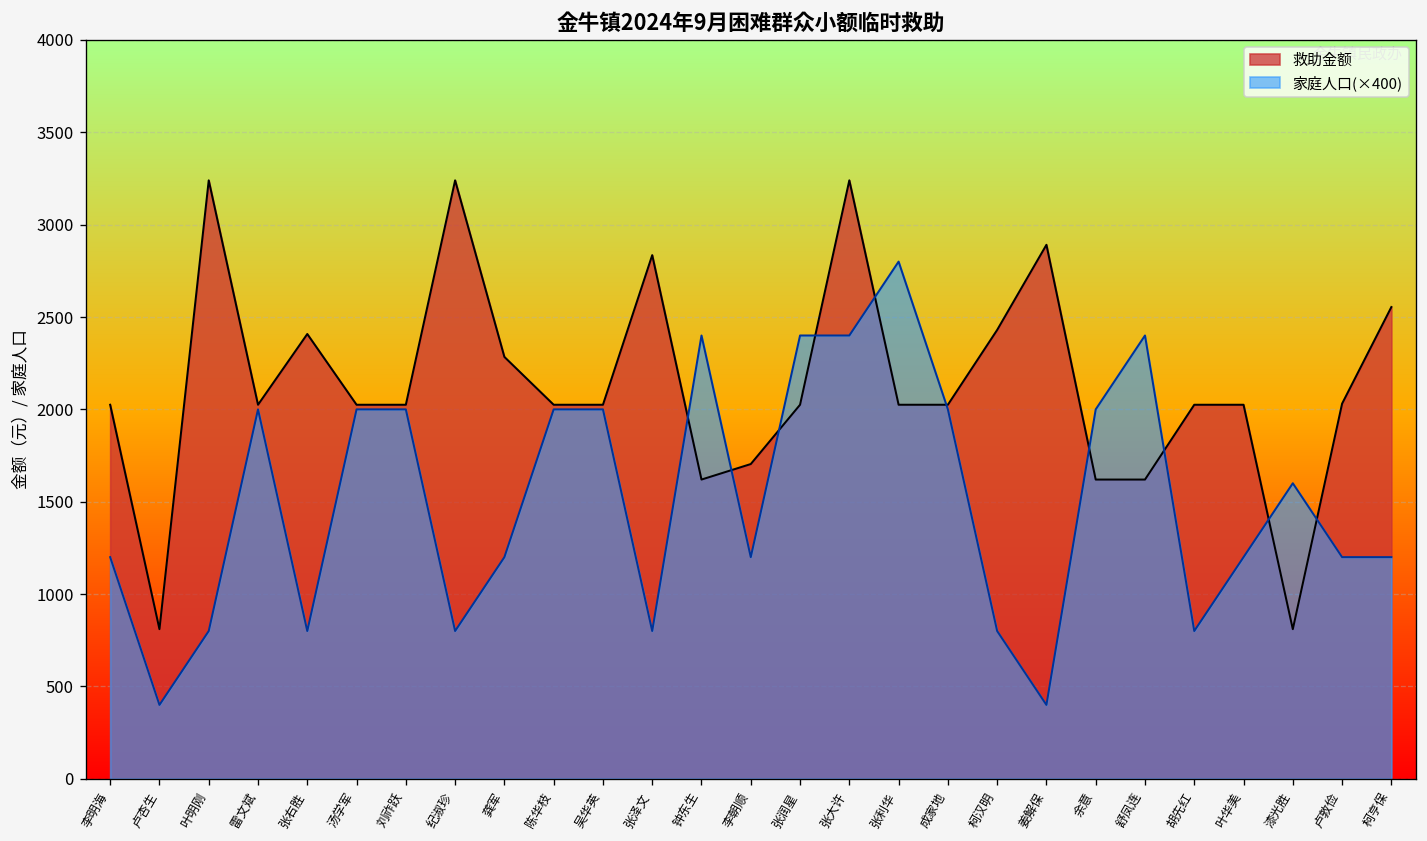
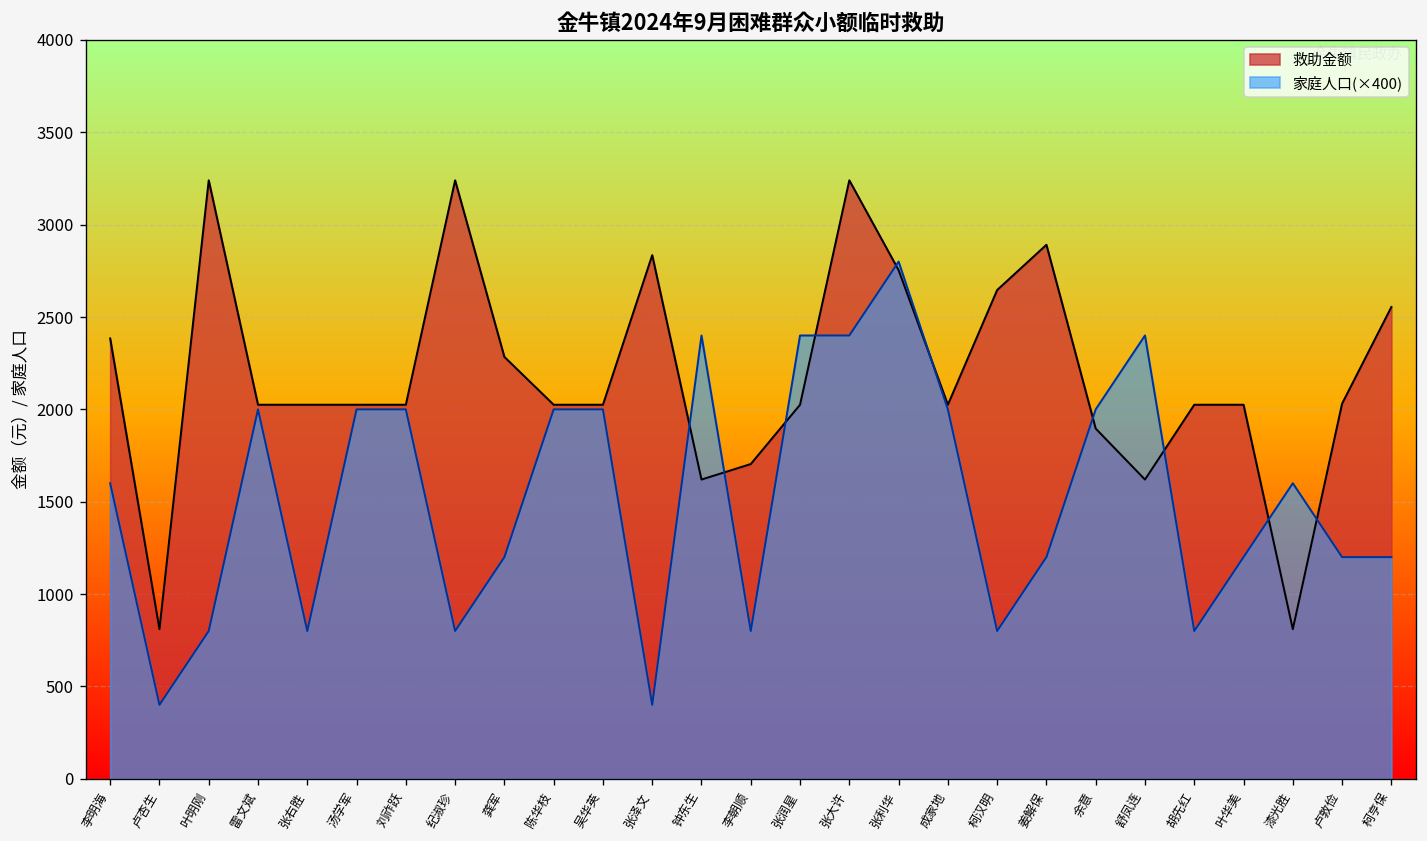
  {
    "救助金额": {
-     "李明海": 2030,
+     "李明海": 2380,
      "卢杏生": 810,
      "叶明刚": 3240,
      "雷文斌": 2030,
-     "张右胜": 2410,
+     "张右胜": 2030,
      "汤学军": 2030,
      "刘祚跃": 2030,
      "纪淑珍": 3240,
      "龚军": 2280,
      "陈华枝": 2030,
      "吴华英": 2030,
      "张泽文": 2840,
      "钟东生": 1620,
      "李朝顺": 1700,
      "张润星": 2030,
      "张大许": 3240,
-     "张利华": 2030,
+     "张利华": 2750,
      "成家地": 2030,
-     "柯汉明": 2430,
+     "柯汉明": 2650,
      "姜解保": 2890,
-     "余意": 1620,
+     "余意": 1900,
      "舒凤连": 1620,
      "胡先红": 2030,
      "叶华美": 2030,
      "漆光胜": 810,
      "卢敦俭": 2030,
      "柯亨保": 2550
    },
    "家庭人口(×400)": {
-     "李明海": 1200,
+     "李明海": 1600,
      "卢杏生": 400,
      "叶明刚": 800,
      "雷文斌": 2000,
      "张右胜": 800,
      "汤学军": 2000,
      "刘祚跃": 2000,
      "纪淑珍": 800,
      "龚军": 1200,
      "陈华枝": 2000,
      "吴华英": 2000,
-     "张泽文": 800,
+     "张泽文": 400,
      "钟东生": 2400,
-     "李朝顺": 1200,
+     "李朝顺": 800,
      "张润星": 2400,
      "张大许": 2400,
      "张利华": 2800,
      "成家地": 2000,
      "柯汉明": 800,
-     "姜解保": 400,
+     "姜解保": 1200,
      "余意": 2000,
      "舒凤连": 2400,
      "胡先红": 800,
      "叶华美": 1200,
      "漆光胜": 1600,
      "卢敦俭": 1200,
      "柯亨保": 1200
    }
  }
